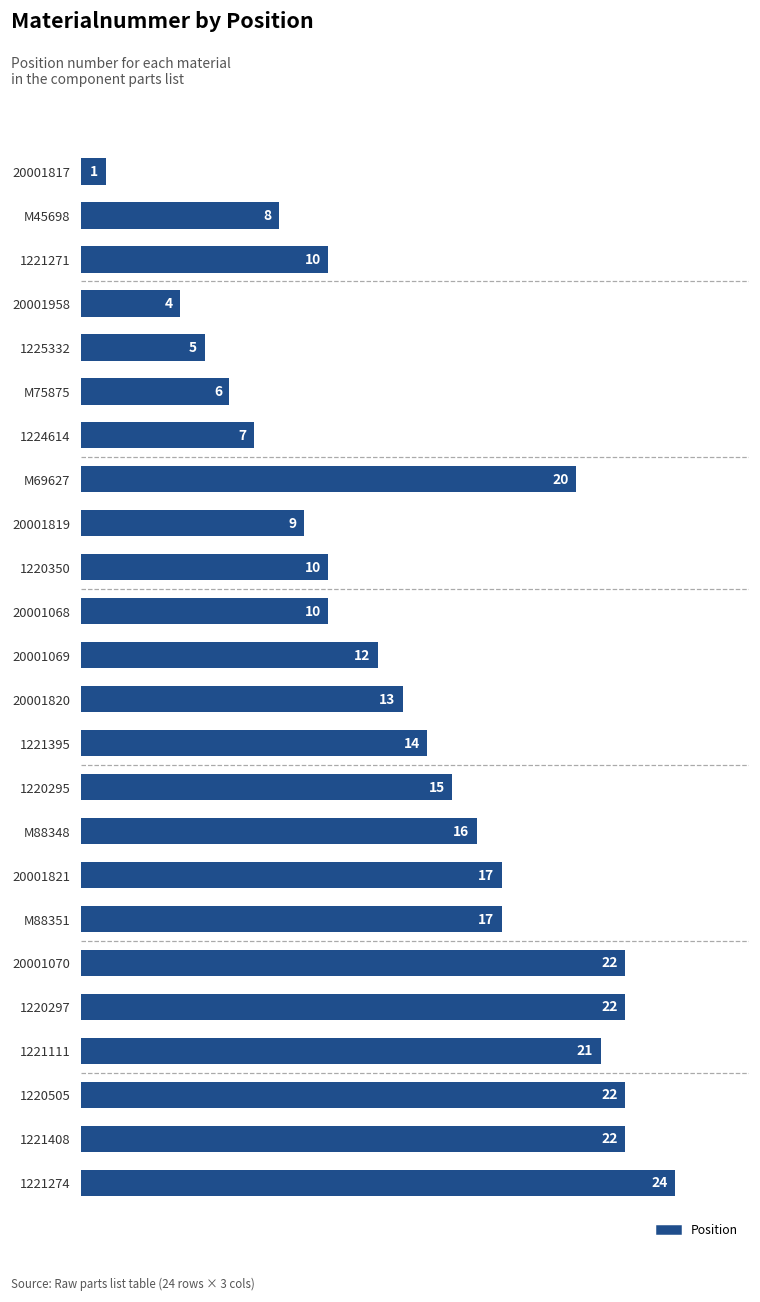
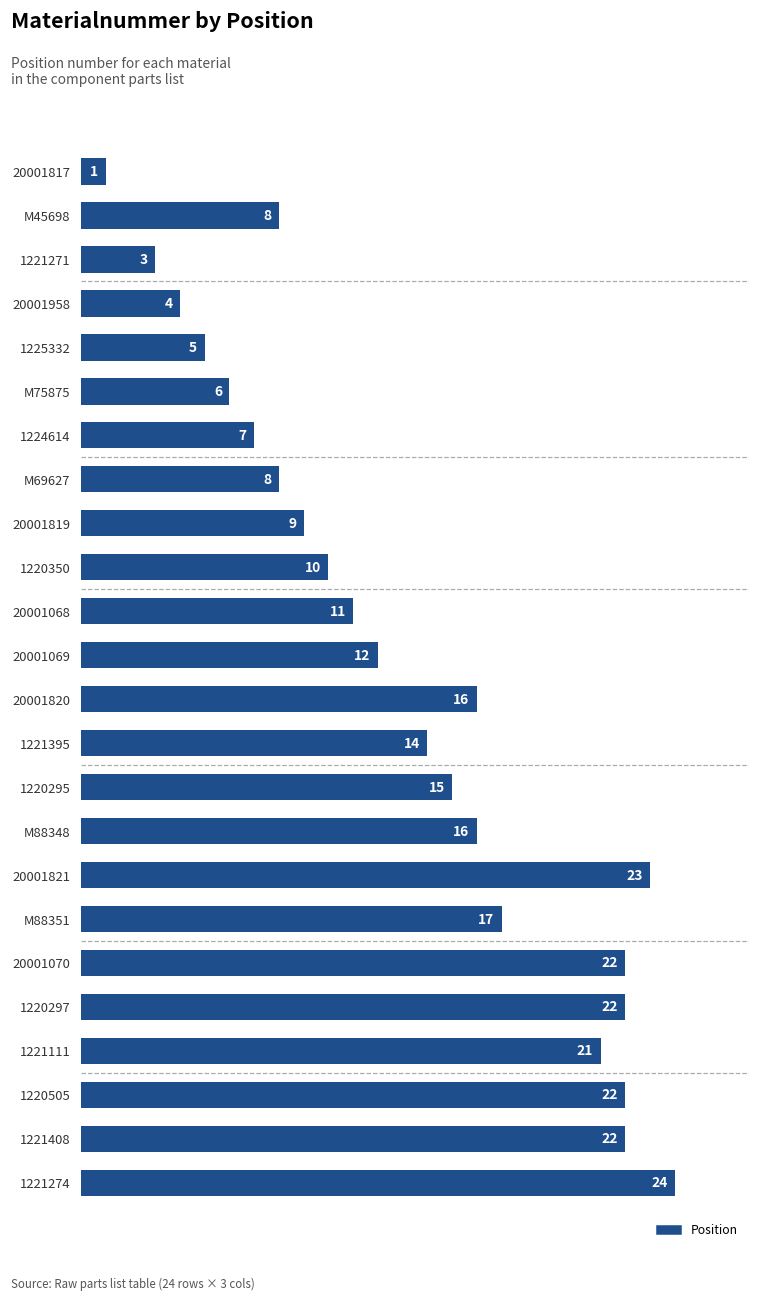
  {
    "20001817": 1,
    "M45698": 8,
-   "1221271": 10,
+   "1221271": 3,
    "20001958": 4,
    "1225332": 5,
    "M75875": 6,
    "1224614": 7,
-   "M69627": 20,
+   "M69627": 8,
    "20001819": 9,
    "1220350": 10,
-   "20001068": 10,
+   "20001068": 11,
    "20001069": 12,
-   "20001820": 13,
+   "20001820": 16,
    "1221395": 14,
    "1220295": 15,
    "M88348": 16,
-   "20001821": 17,
+   "20001821": 23,
    "M88351": 17,
    "20001070": 22,
    "1220297": 22,
    "1221111": 21,
    "1220505": 22,
    "1221408": 22,
    "1221274": 24
  }
